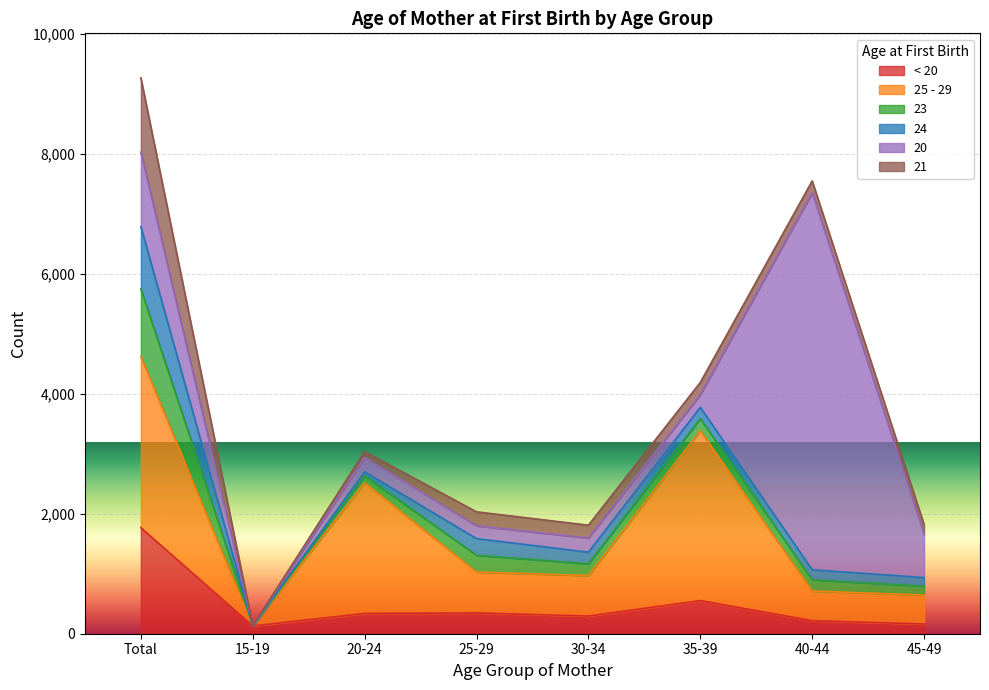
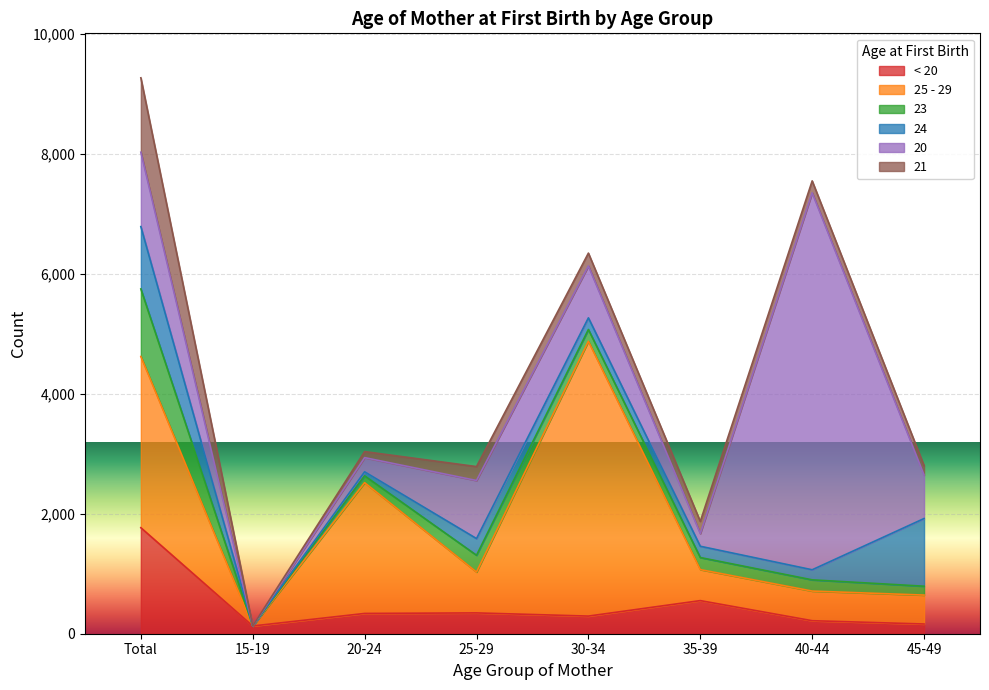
  {
    "< 20": {
      "Total": "1,800",
      "20-24": "300",
      "25-29": "300",
      "30-34": "300",
      "35-39": "600",
      "40-44": "200",
      "45-49": "200"
    },
    "25 - 29": {
      "Total": "2,900",
      "20-24": "2,200",
      "25-29": "700",
-     "30-34": "700",
-     "35-39": "2,800",
+     "30-34": "4,600",
+     "35-39": "500",
      "40-44": "500",
      "45-49": "500"
    },
    "23": {
      "Total": "1,100",
      "20-24": "100",
      "25-29": "300",
      "30-34": "200",
      "35-39": "200",
      "40-44": "200",
      "45-49": "100"
    },
    "24": {
      "Total": "1,000",
      "20-24": "100",
      "25-29": "300",
      "30-34": "200",
      "35-39": "200",
      "40-44": "200",
-     "45-49": "100"
+     "45-49": "1,100"
    },
    "20": {
      "Total": "1,200",
      "20-24": "200",
-     "25-29": "200",
-     "30-34": "200",
+     "25-29": "1,000",
+     "30-34": "900",
      "35-39": "200",
      "40-44": "6,300",
      "45-49": "700"
    },
    "21": {
      "Total": "1,200",
      "20-24": "100",
      "25-29": "200",
      "30-34": "200",
      "35-39": "200",
      "40-44": "200",
      "45-49": "200"
    }
  }
